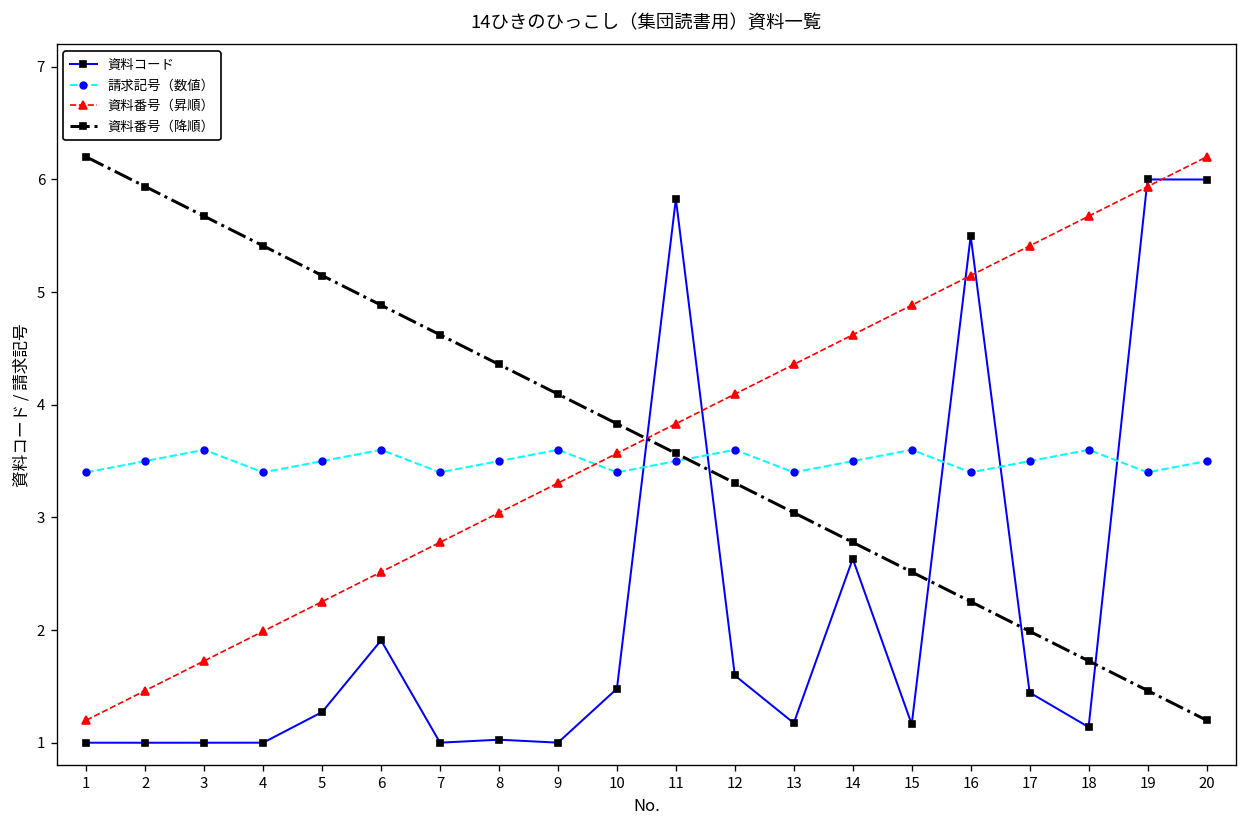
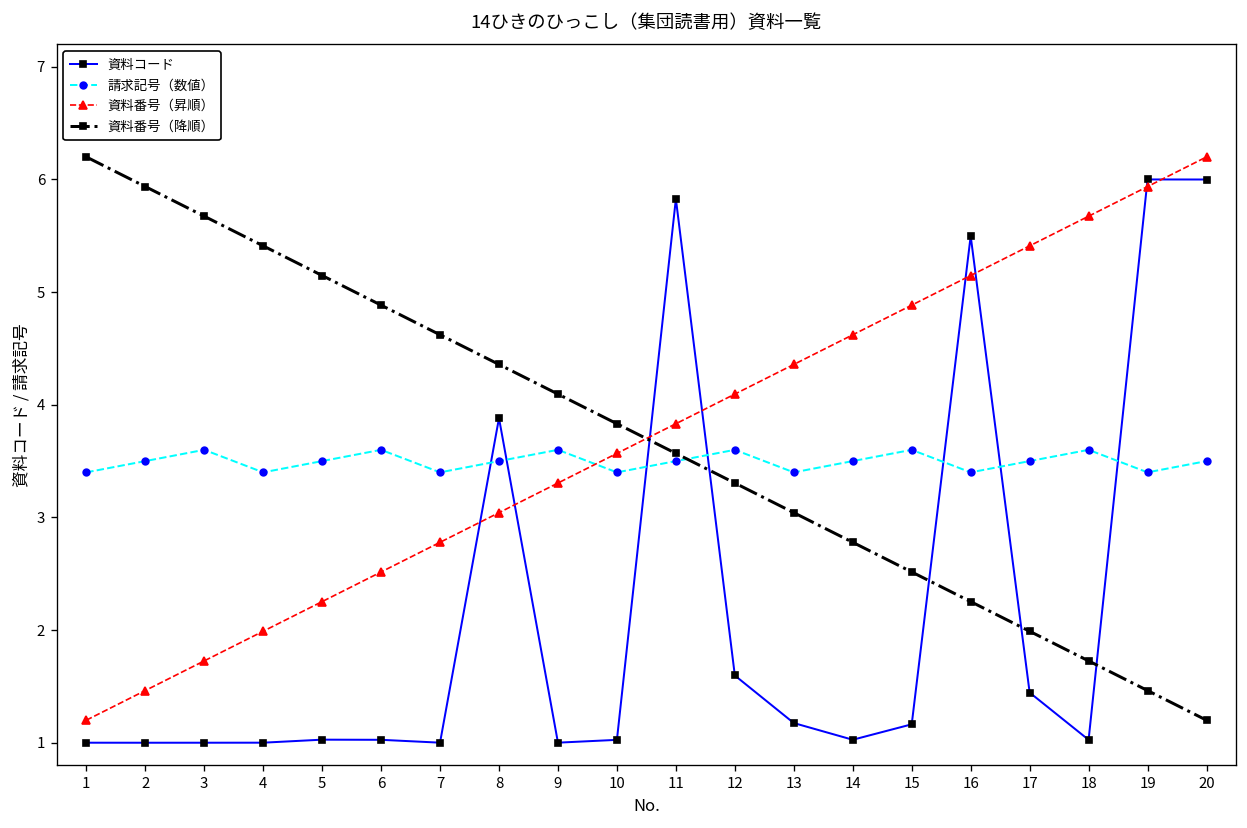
  {
    "資料コード": {
      "1": 1.0,
      "2": 1.0,
      "3": 1.0,
      "4": 1.0,
-     "5": 1.3,
-     "6": 1.9,
+     "5": 1.0,
+     "6": 1.0,
      "7": 1.0,
-     "8": 1.0,
+     "8": 3.9,
      "9": 1.0,
-     "10": 1.5,
+     "10": 1.0,
      "11": 5.8,
      "12": 1.6,
      "13": 1.2,
-     "14": 2.6,
+     "14": 1.0,
      "15": 1.2,
      "16": 5.5,
      "17": 1.4,
-     "18": 1.1,
+     "18": 1.0,
      "19": 6.0,
      "20": 6.0
    },
    "請求記号（数値）": {
      "1": 3.4,
      "2": 3.5,
      "3": 3.6,
      "4": 3.4,
      "5": 3.5,
      "6": 3.6,
      "7": 3.4,
      "8": 3.5,
      "9": 3.6,
      "10": 3.4,
      "11": 3.5,
      "12": 3.6,
      "13": 3.4,
      "14": 3.5,
      "15": 3.6,
      "16": 3.4,
      "17": 3.5,
      "18": 3.6,
      "19": 3.4,
      "20": 3.5
    },
    "資料番号（昇順）": {
      "1": 1.2,
      "2": 1.5,
      "3": 1.7,
      "4": 2.0,
      "5": 2.3,
      "6": 2.5,
      "7": 2.8,
      "8": 3.0,
      "9": 3.3,
      "10": 3.6,
      "11": 3.8,
      "12": 4.1,
      "13": 4.4,
      "14": 4.6,
      "15": 4.9,
      "16": 5.1,
      "17": 5.4,
      "18": 5.7,
      "19": 5.9,
      "20": 6.2
    },
    "資料番号（降順）": {
      "1": 6.2,
      "2": 5.9,
      "3": 5.7,
      "4": 5.4,
      "5": 5.1,
      "6": 4.9,
      "7": 4.6,
      "8": 4.4,
      "9": 4.1,
      "10": 3.8,
      "11": 3.6,
      "12": 3.3,
      "13": 3.0,
      "14": 2.8,
      "15": 2.5,
      "16": 2.3,
      "17": 2.0,
      "18": 1.7,
      "19": 1.5,
      "20": 1.2
    }
  }
